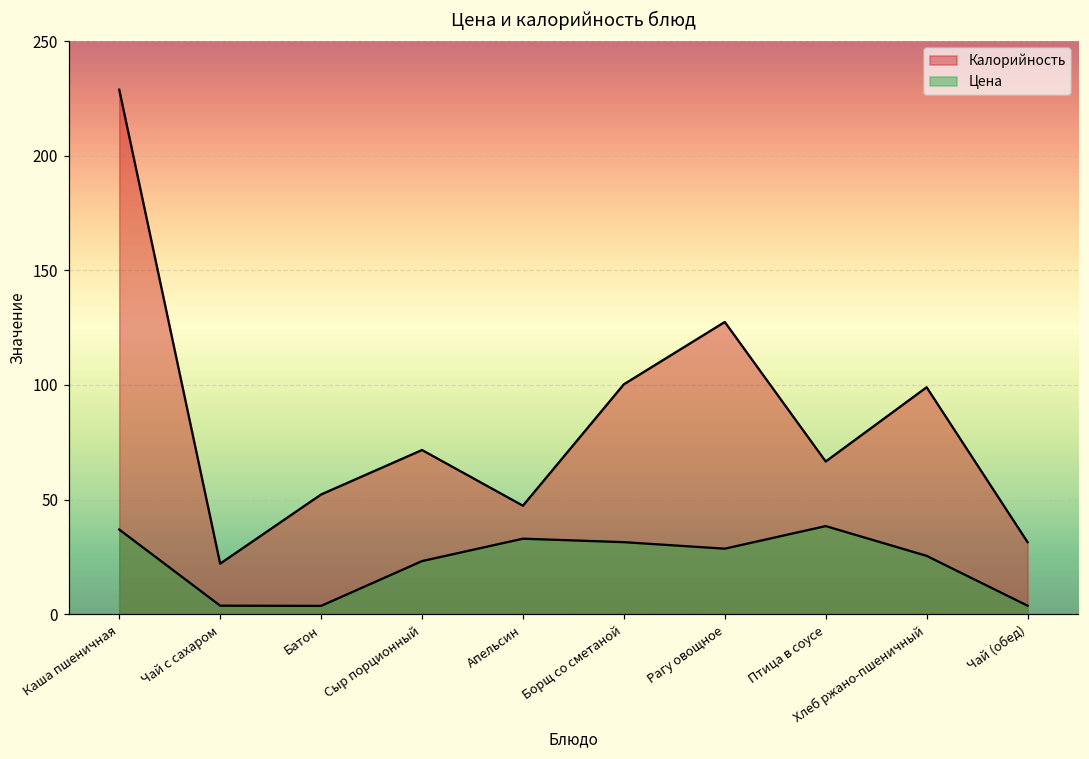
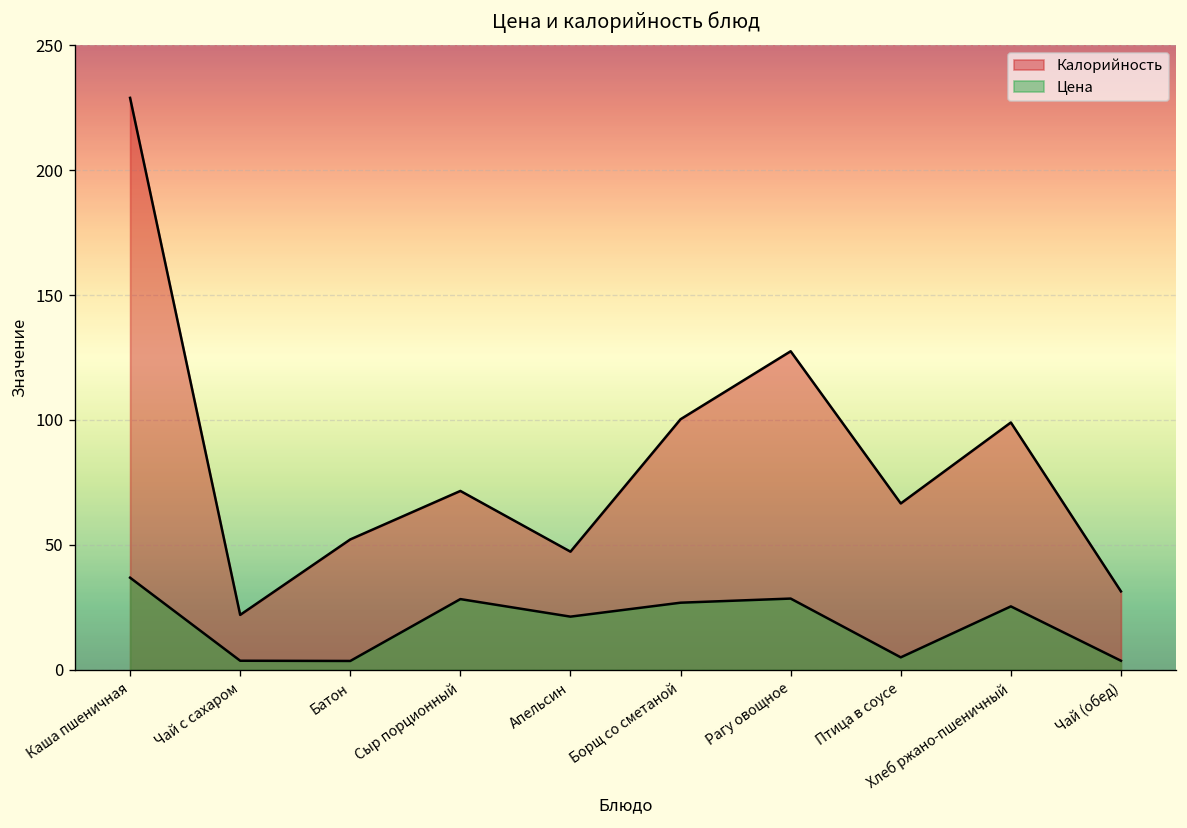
  {
    "Калорийность": {
      "Каша пшеничная": 229,
      "Чай с сахаром": 22,
      "Батон": 52,
      "Сыр порционный": 72,
      "Апельсин": 47,
      "Борщ со сметаной": 100,
      "Рагу овощное": 128,
      "Птица в соусе": 67,
      "Хлеб ржано-пшеничный": 99,
      "Чай (обед)": 31
    },
    "Цена": {
      "Каша пшеничная": 37,
      "Чай с сахаром": 4,
      "Батон": 4,
-     "Сыр порционный": 23,
-     "Апельсин": 33,
-     "Борщ со сметаной": 31,
+     "Сыр порционный": 28,
+     "Апельсин": 21,
+     "Борщ со сметаной": 27,
      "Рагу овощное": 29,
-     "Птица в соусе": 38,
+     "Птица в соусе": 5,
      "Хлеб ржано-пшеничный": 25,
      "Чай (обед)": 4
    }
  }
